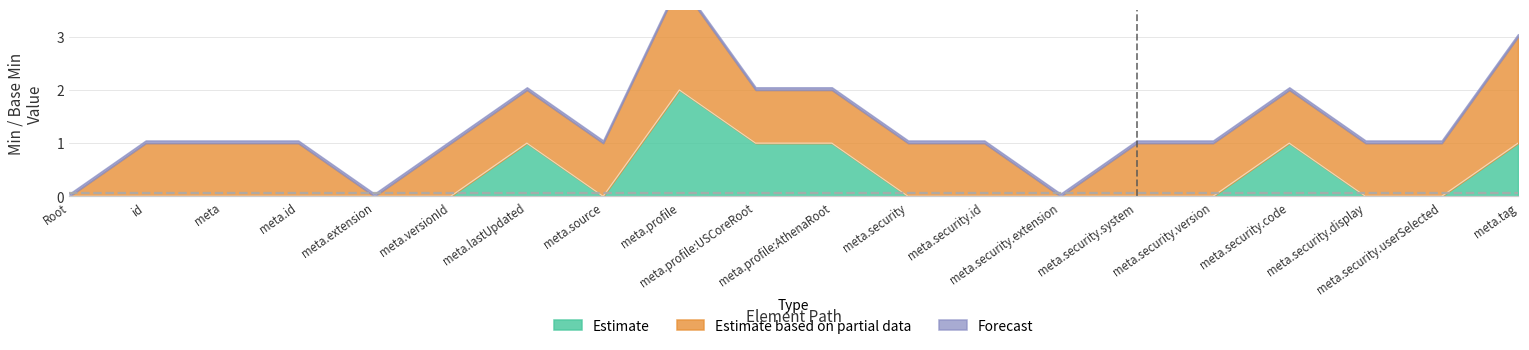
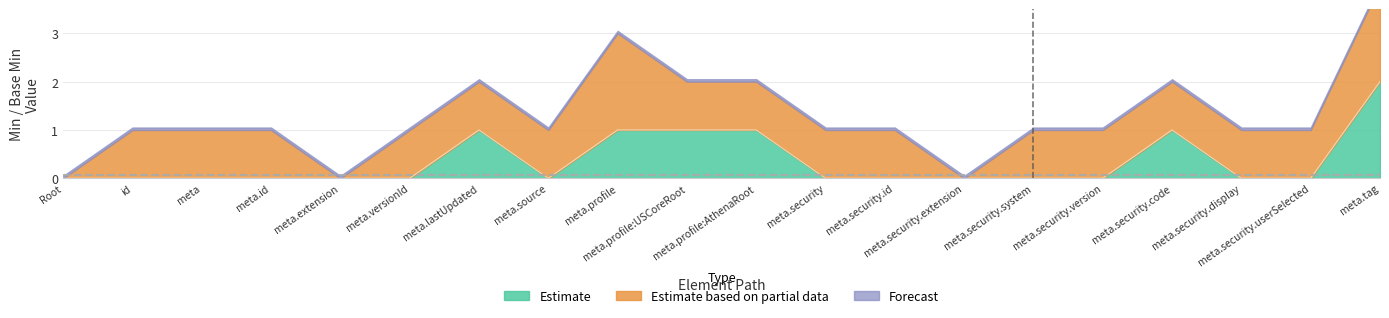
  {
    "Estimate": {
      "id": 0,
      "meta": 0,
      "meta.id": 0,
      "meta.versionId": 0,
      "meta.lastUpdated": 1,
      "meta.source": 0,
-     "meta.profile": 2,
+     "meta.profile": 1,
      "meta.profile:USCoreRoot": 1,
      "meta.profile:AthenaRoot": 1,
      "meta.security": 0,
      "meta.security.id": 0,
      "meta.security.system": 0,
      "meta.security.version": 0,
      "meta.security.code": 1,
      "meta.security.display": 0,
      "meta.security.userSelected": 0,
-     "meta.tag": 1
+     "meta.tag": 2
    }
  }
